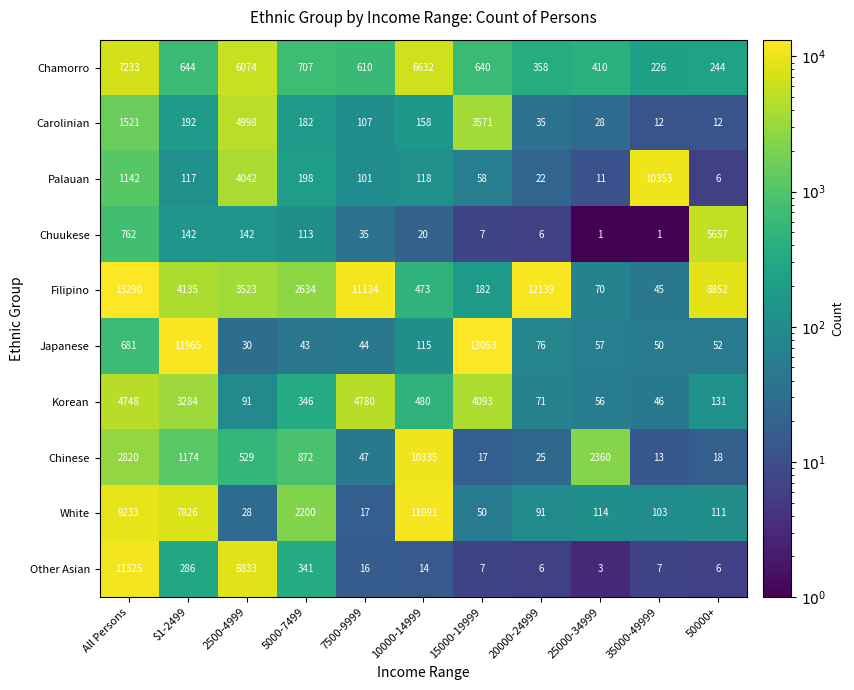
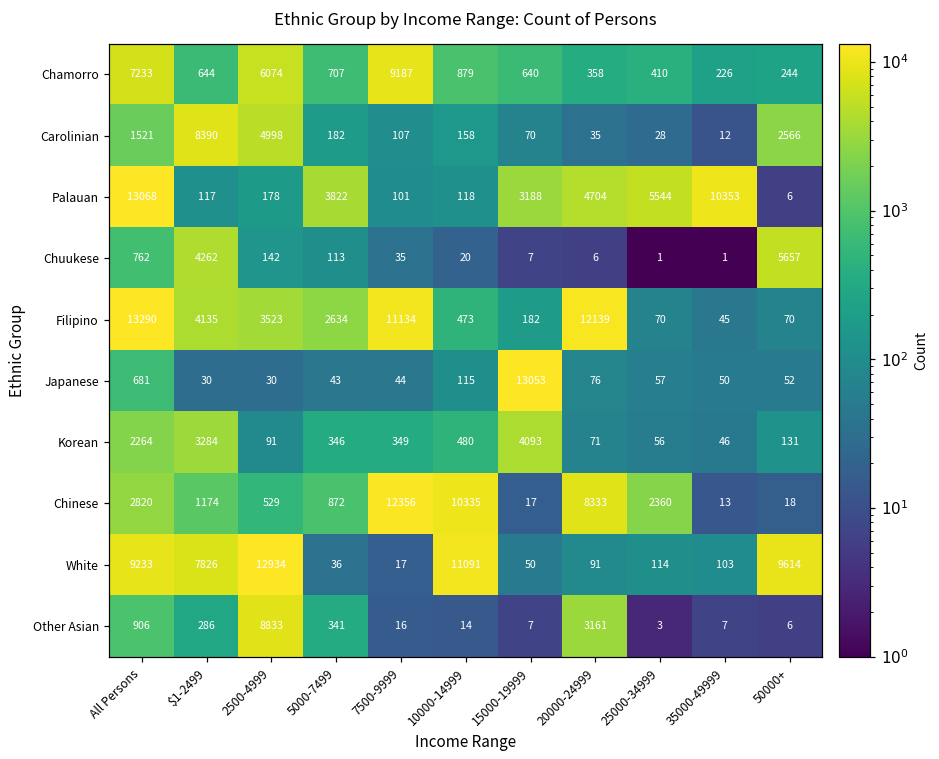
  {
    "Chamorro": {
      "All Persons": 7233,
      "$1-2499": 644,
      "2500-4999": 6074,
      "5000-7499": 707,
-     "7500-9999": 610,
-     "10000-14999": 6632,
+     "7500-9999": 9187,
+     "10000-14999": 879,
      "15000-19999": 640,
      "20000-24999": 358,
      "25000-34999": 410,
      "35000-49999": 226,
      "50000+": 244
    },
    "Carolinian": {
      "All Persons": 1521,
-     "$1-2499": 192,
+     "$1-2499": 8390,
      "2500-4999": 4998,
      "5000-7499": 182,
      "7500-9999": 107,
      "10000-14999": 158,
-     "15000-19999": 3571,
+     "15000-19999": 70,
      "20000-24999": 35,
      "25000-34999": 28,
      "35000-49999": 12,
-     "50000+": 12
+     "50000+": 2566
    },
    "Palauan": {
-     "All Persons": 1142,
+     "All Persons": 13068,
      "$1-2499": 117,
-     "2500-4999": 4042,
-     "5000-7499": 198,
+     "2500-4999": 178,
+     "5000-7499": 3822,
      "7500-9999": 101,
      "10000-14999": 118,
-     "15000-19999": 58,
-     "20000-24999": 22,
-     "25000-34999": 11,
+     "15000-19999": 3188,
+     "20000-24999": 4704,
+     "25000-34999": 5544,
      "35000-49999": 10353,
      "50000+": 6
    },
    "Chuukese": {
      "All Persons": 762,
-     "$1-2499": 142,
+     "$1-2499": 4262,
      "2500-4999": 142,
      "5000-7499": 113,
      "7500-9999": 35,
      "10000-14999": 20,
      "15000-19999": 7,
      "20000-24999": 6,
      "25000-34999": 1,
      "35000-49999": 1,
      "50000+": 5657
    },
    "Filipino": {
      "All Persons": 13290,
      "$1-2499": 4135,
      "2500-4999": 3523,
      "5000-7499": 2634,
      "7500-9999": 11134,
      "10000-14999": 473,
      "15000-19999": 182,
      "20000-24999": 12139,
      "25000-34999": 70,
      "35000-49999": 45,
-     "50000+": 8852
+     "50000+": 70
    },
    "Japanese": {
      "All Persons": 681,
-     "$1-2499": 11965,
+     "$1-2499": 30,
      "2500-4999": 30,
      "5000-7499": 43,
      "7500-9999": 44,
      "10000-14999": 115,
      "15000-19999": 13053,
      "20000-24999": 76,
      "25000-34999": 57,
      "35000-49999": 50,
      "50000+": 52
    },
    "Korean": {
-     "All Persons": 4748,
+     "All Persons": 2264,
      "$1-2499": 3284,
      "2500-4999": 91,
      "5000-7499": 346,
-     "7500-9999": 4780,
+     "7500-9999": 349,
      "10000-14999": 480,
      "15000-19999": 4093,
      "20000-24999": 71,
      "25000-34999": 56,
      "35000-49999": 46,
      "50000+": 131
    },
    "Chinese": {
      "All Persons": 2820,
      "$1-2499": 1174,
      "2500-4999": 529,
      "5000-7499": 872,
-     "7500-9999": 47,
+     "7500-9999": 12356,
      "10000-14999": 10335,
      "15000-19999": 17,
-     "20000-24999": 25,
+     "20000-24999": 8333,
      "25000-34999": 2360,
      "35000-49999": 13,
      "50000+": 18
    },
    "White": {
      "All Persons": 9233,
      "$1-2499": 7826,
-     "2500-4999": 28,
-     "5000-7499": 2200,
+     "2500-4999": 12934,
+     "5000-7499": 36,
      "7500-9999": 17,
      "10000-14999": 11091,
      "15000-19999": 50,
      "20000-24999": 91,
      "25000-34999": 114,
      "35000-49999": 103,
-     "50000+": 111
+     "50000+": 9614
    },
    "Other Asian": {
-     "All Persons": 11325,
+     "All Persons": 906,
      "$1-2499": 286,
      "2500-4999": 8833,
      "5000-7499": 341,
      "7500-9999": 16,
      "10000-14999": 14,
      "15000-19999": 7,
-     "20000-24999": 6,
+     "20000-24999": 3161,
      "25000-34999": 3,
      "35000-49999": 7,
      "50000+": 6
    }
  }
